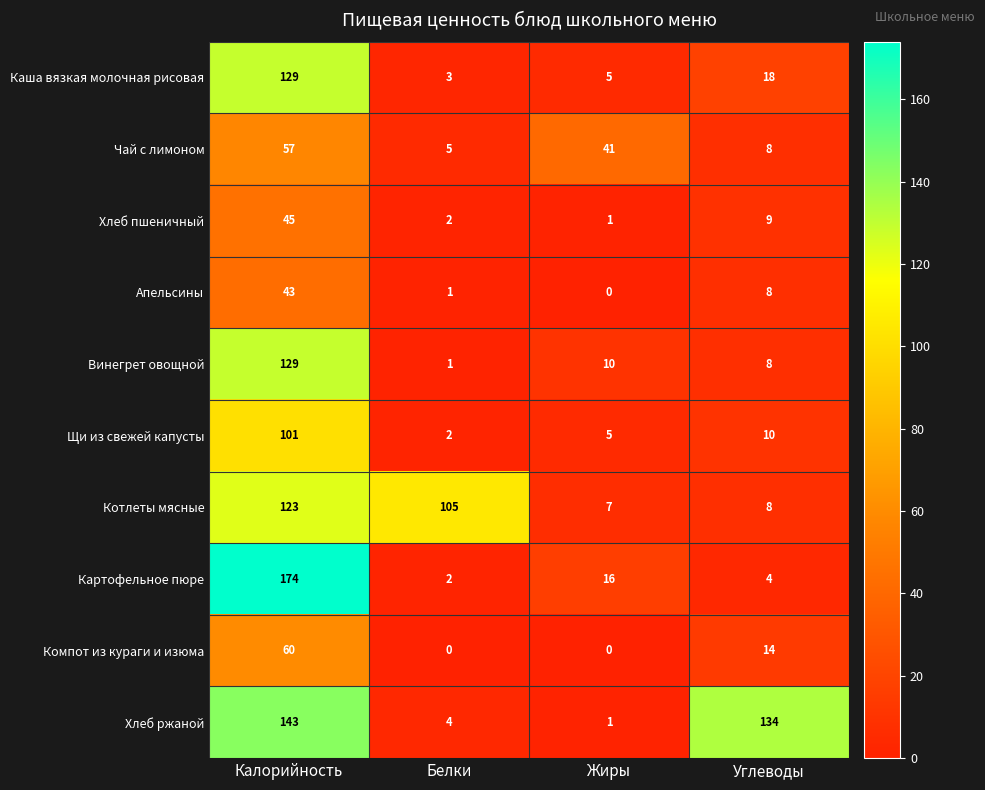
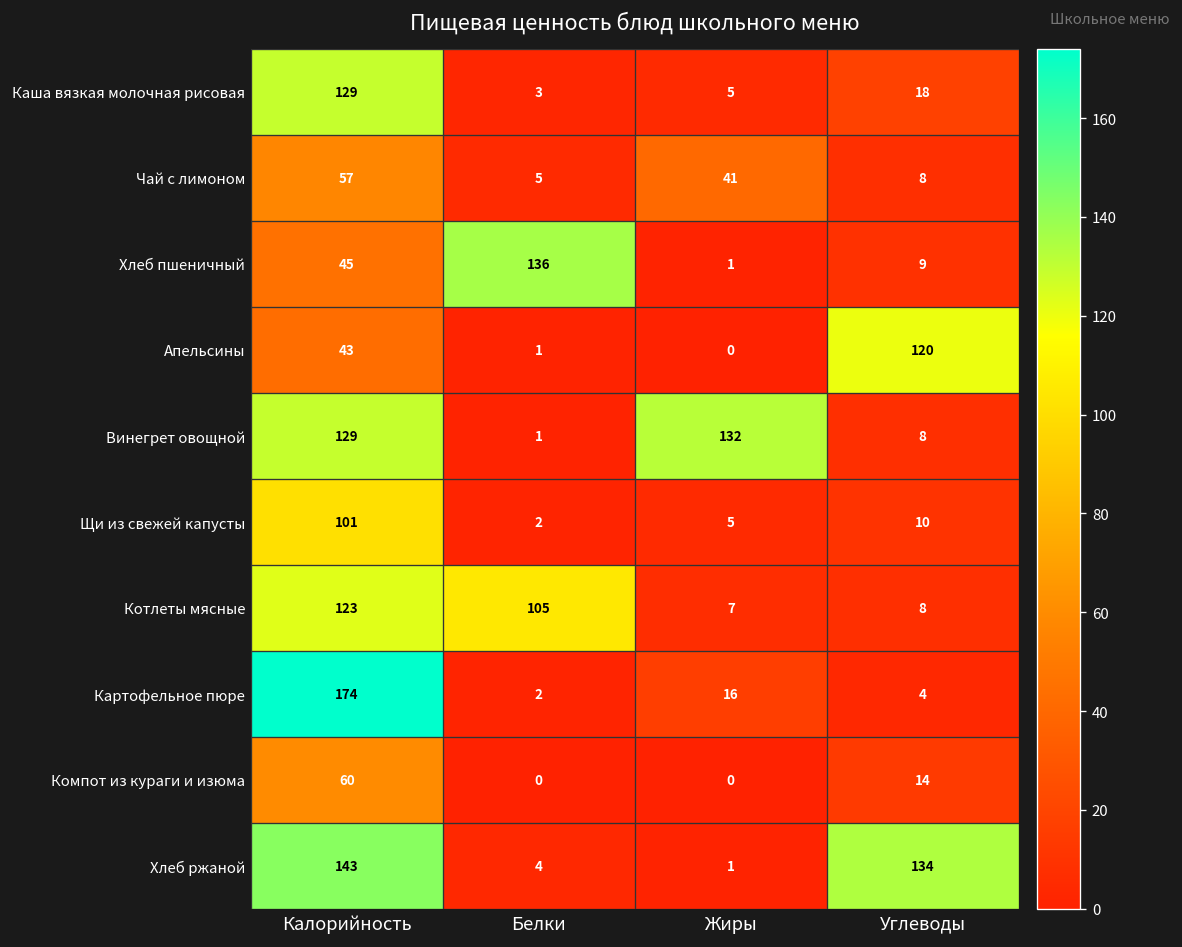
  {
    "Каша вязкая молочная рисовая": {
      "Калорийность": 129,
      "Белки": 3,
      "Жиры": 5,
      "Углеводы": 18
    },
    "Чай с лимоном": {
      "Калорийность": 57,
      "Белки": 5,
      "Жиры": 41,
      "Углеводы": 8
    },
    "Хлеб пшеничный": {
      "Калорийность": 45,
-     "Белки": 2,
+     "Белки": 136,
      "Жиры": 1,
      "Углеводы": 9
    },
    "Апельсины": {
      "Калорийность": 43,
      "Белки": 1,
      "Жиры": 0,
-     "Углеводы": 8
+     "Углеводы": 120
    },
    "Винегрет овощной": {
      "Калорийность": 129,
      "Белки": 1,
-     "Жиры": 10,
+     "Жиры": 132,
      "Углеводы": 8
    },
    "Щи из свежей капусты": {
      "Калорийность": 101,
      "Белки": 2,
      "Жиры": 5,
      "Углеводы": 10
    },
    "Котлеты мясные": {
      "Калорийность": 123,
      "Белки": 105,
      "Жиры": 7,
      "Углеводы": 8
    },
    "Картофельное пюре": {
      "Калорийность": 174,
      "Белки": 2,
      "Жиры": 16,
      "Углеводы": 4
    },
    "Компот из кураги и изюма": {
      "Калорийность": 60,
      "Белки": 0,
      "Жиры": 0,
      "Углеводы": 14
    },
    "Хлеб ржаной": {
      "Калорийность": 143,
      "Белки": 4,
      "Жиры": 1,
      "Углеводы": 134
    }
  }
